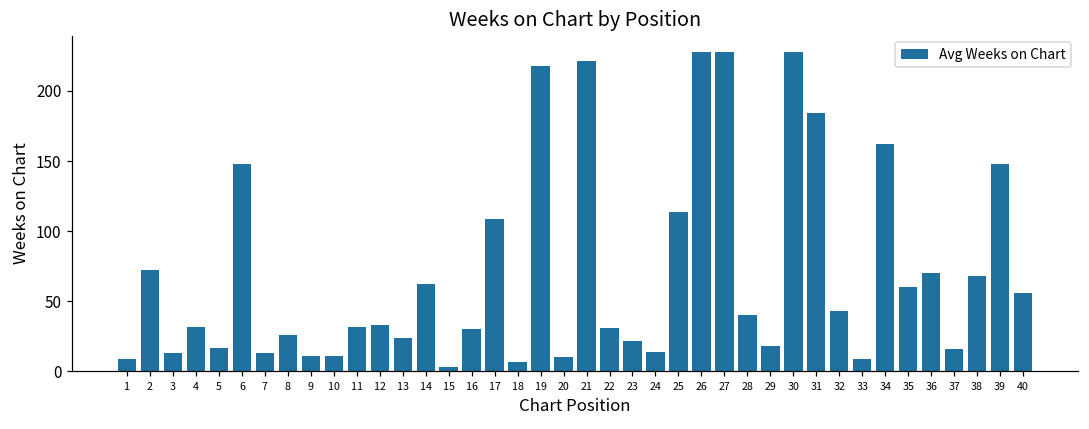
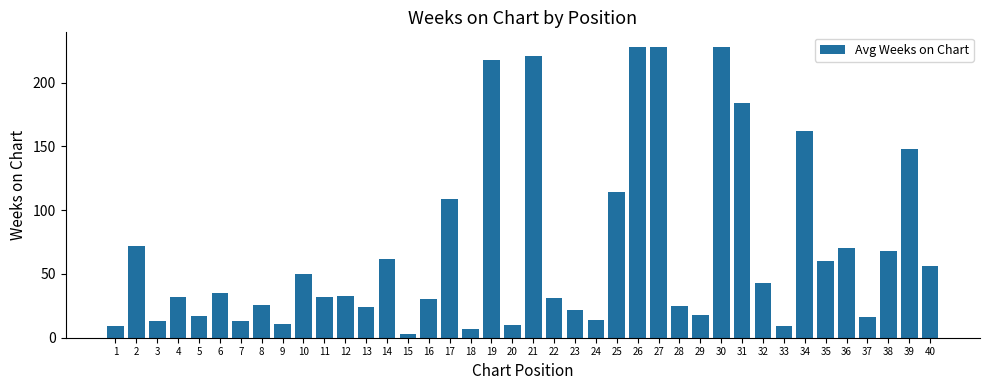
  {
    "1": 9,
    "2": 72,
    "3": 13,
    "4": 32,
    "5": 17,
-   "6": 148,
+   "6": 35,
    "7": 13,
    "8": 26,
    "9": 11,
-   "10": 11,
+   "10": 50,
    "11": 32,
    "12": 33,
    "13": 24,
    "14": 62,
    "15": 3,
    "16": 30,
    "17": 109,
    "18": 7,
    "19": 218,
    "20": 10,
    "21": 221,
    "22": 31,
    "23": 22,
    "24": 14,
    "25": 114,
    "26": 228,
    "27": 228,
-   "28": 40,
+   "28": 25,
    "29": 18,
    "30": 228,
    "31": 184,
    "32": 43,
    "33": 9,
    "34": 162,
    "35": 60,
    "36": 70,
    "37": 16,
    "38": 68,
    "39": 148,
    "40": 56
  }
